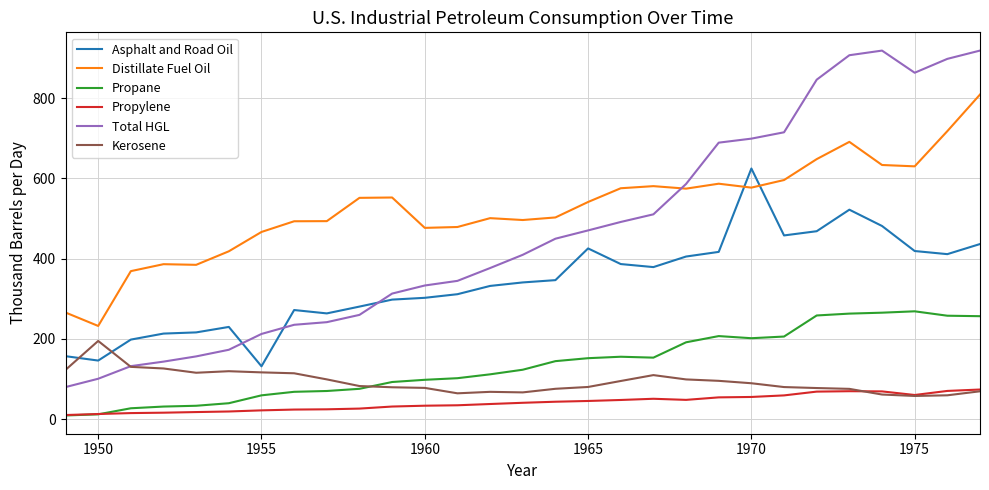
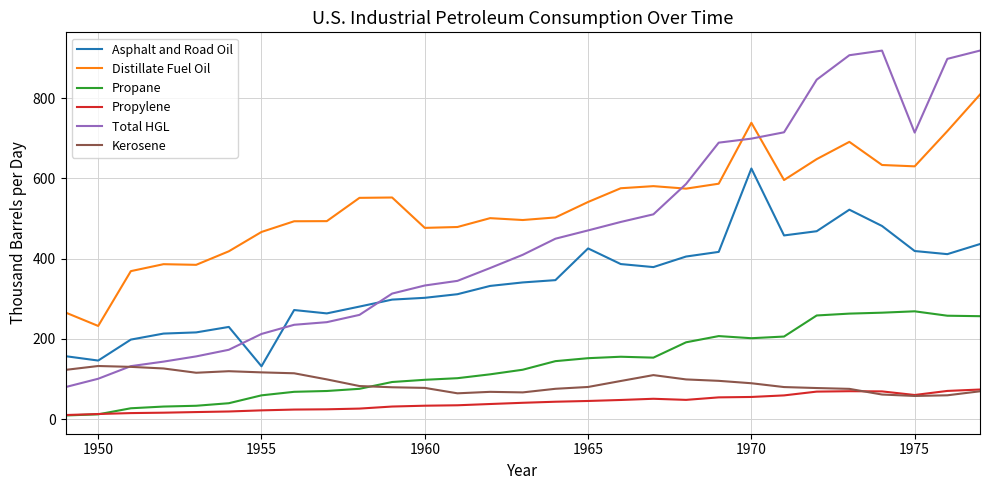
  {
    "Asphalt and Road Oil": {
      "1950": 150,
      "1955": 130,
      "1960": 300,
      "1965": 430,
      "1970": 620,
      "1975": 420
    },
    "Distillate Fuel Oil": {
      "1950": 230,
      "1955": 470,
      "1960": 480,
      "1965": 540,
-     "1970": 580,
+     "1970": 740,
      "1975": 630
    },
    "Propane": {
      "1955": 60,
      "1960": 100,
      "1965": 150,
      "1970": 200,
      "1975": 270
    },
    "Propylene": {
      "1955": 20,
      "1960": 30,
      "1965": 50,
      "1970": 60
    },
    "Total HGL": {
      "1950": 100,
      "1955": 210,
      "1960": 330,
      "1965": 470,
      "1970": 700,
-     "1975": 860
+     "1975": 710
    },
    "Kerosene": {
-     "1950": 190,
+     "1950": 130,
      "1955": 120,
      "1960": 80,
      "1965": 80,
      "1970": 90
    }
  }
